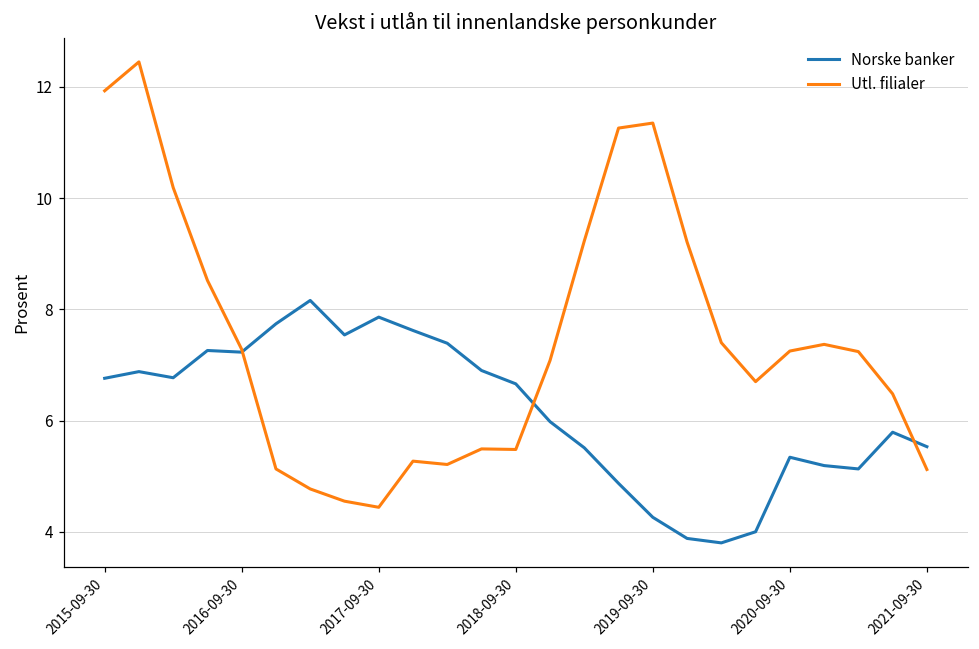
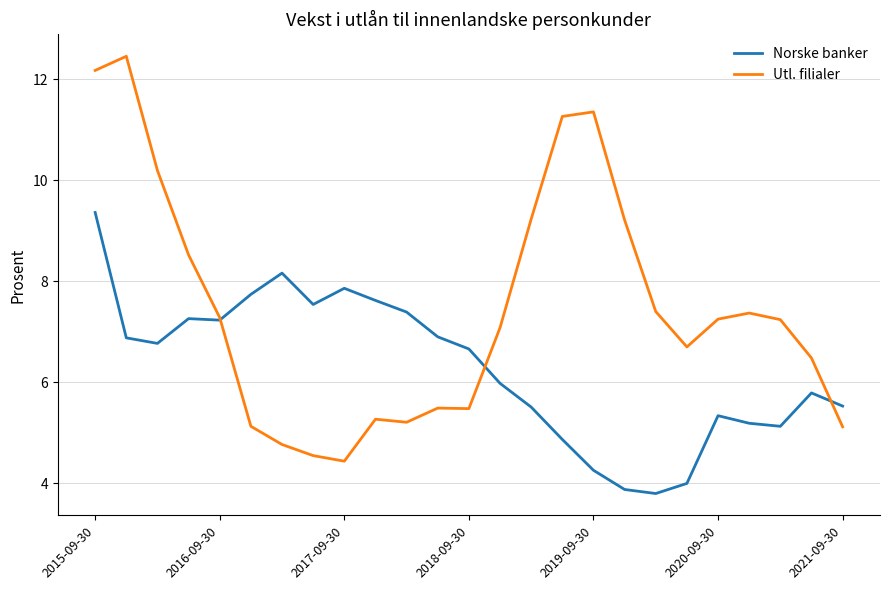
  {
    "Norske banker": {
-     "2015-09-30": 6.8,
+     "2015-09-30": 9.4,
      "2017-09-30": 7.9,
      "2018-09-30": 6.7,
      "2019-09-30": 4.3,
      "2020-09-30": 5.3,
      "2021-09-30": 5.5
    },
    "Utl. filialer": {
-     "2015-09-30": 11.9,
+     "2015-09-30": 12.2,
      "2017-09-30": 4.4,
      "2018-09-30": 5.5,
      "2019-09-30": 11.4,
      "2020-09-30": 7.3,
      "2021-09-30": 5.1
    }
  }
